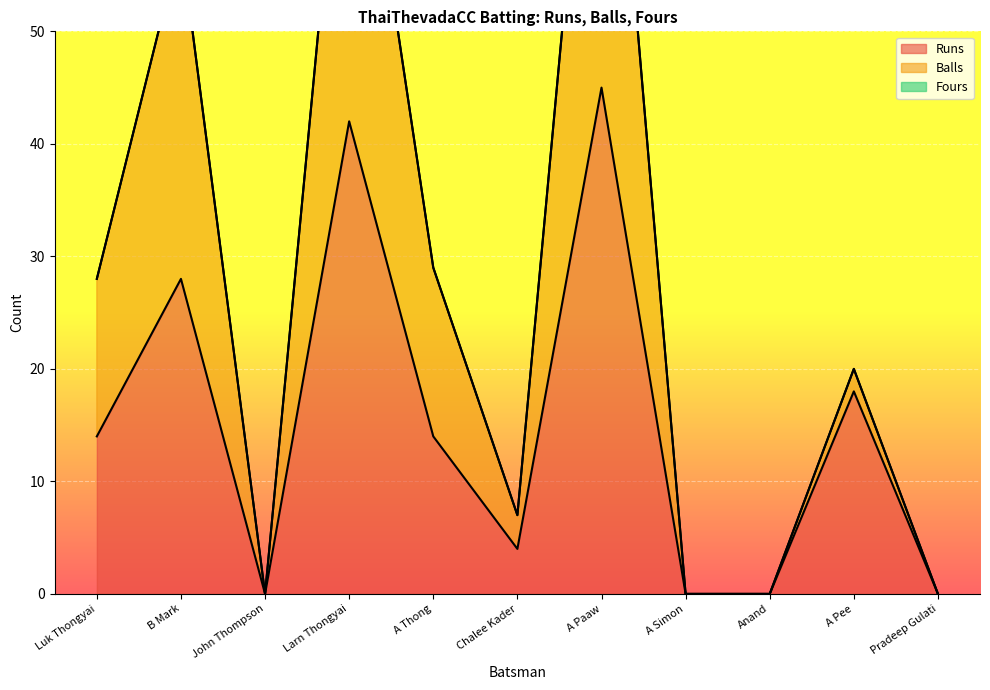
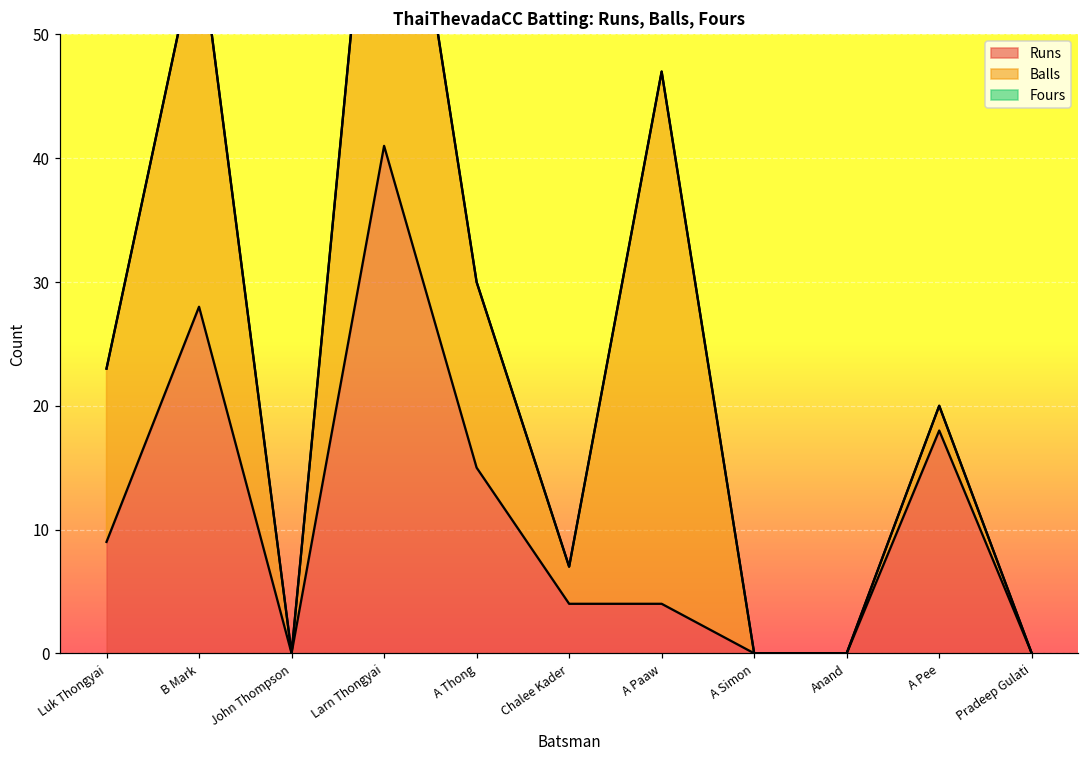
  {
    "Runs": {
-     "Luk Thongyai": 14,
+     "Luk Thongyai": 9,
      "B Mark": 28,
-     "Larn Thongyai": 42,
-     "A Thong": 14,
+     "Larn Thongyai": 41,
+     "A Thong": 15,
      "Chalee Kader": 4,
-     "A Paaw": 45,
+     "A Paaw": 4,
      "A Pee": 18
    }
  }
